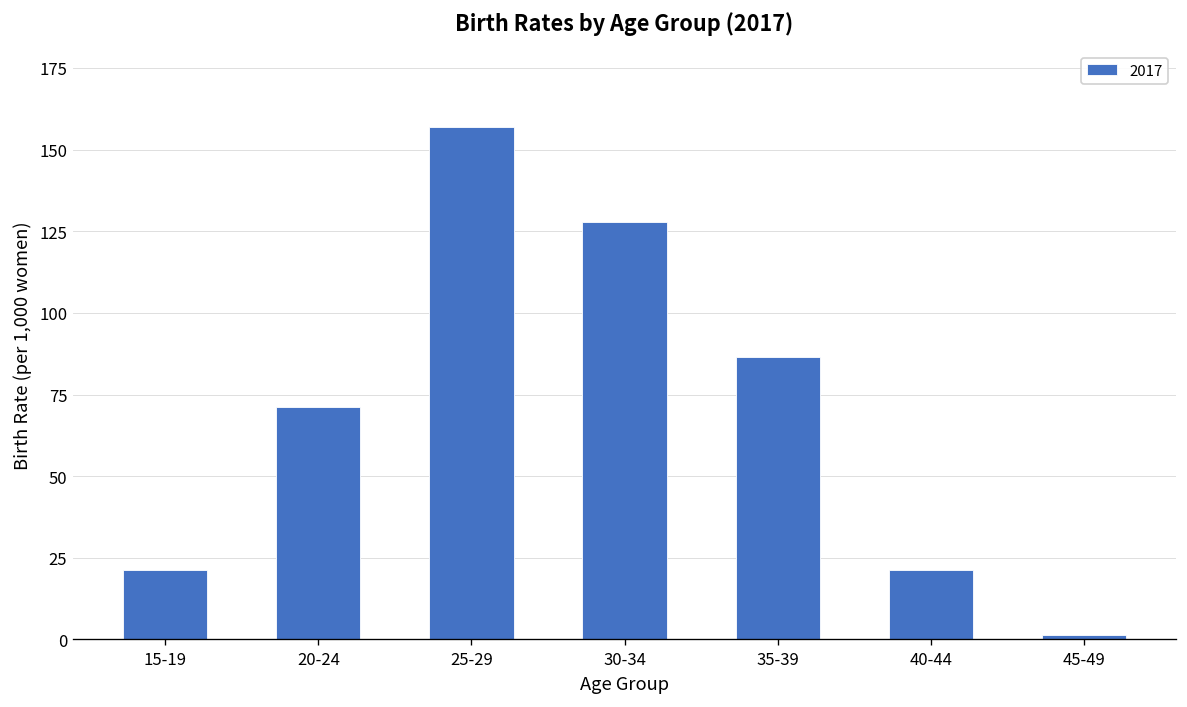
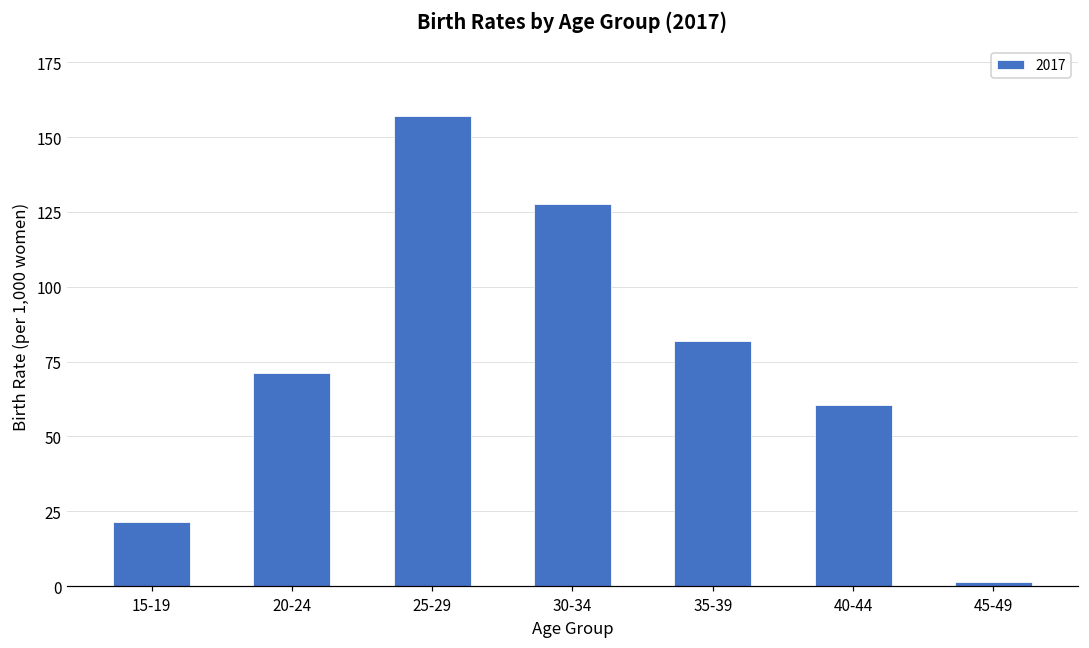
  {
    "15-19": 21,
    "20-24": 71,
    "25-29": 157,
    "30-34": 128,
-   "35-39": 87,
-   "40-44": 21,
+   "35-39": 82,
+   "40-44": 61,
    "45-49": 1
  }
